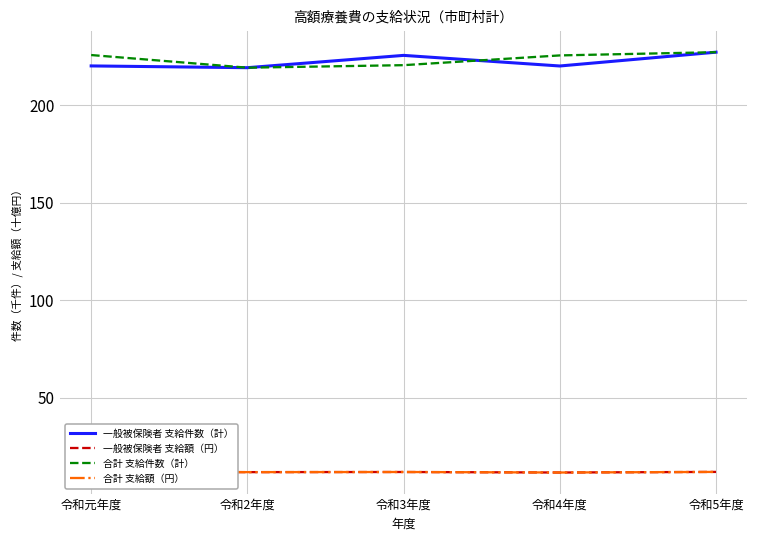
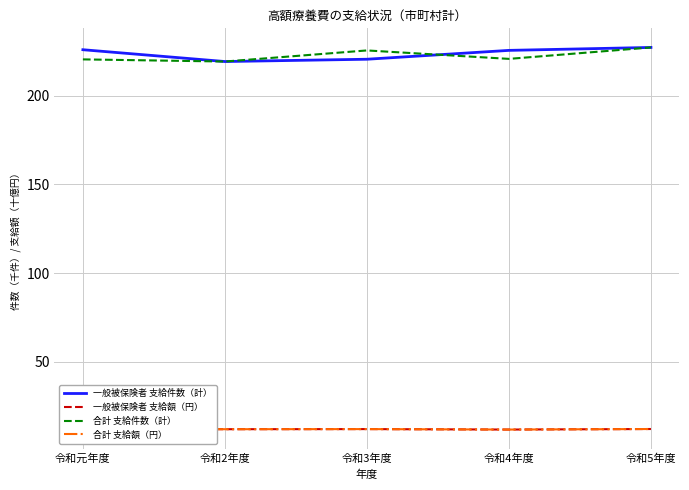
  {
    "一般被保険者 支給件数（計）": {
-     "令和元年度": 220,
-     "令和3年度": 225,
-     "令和4年度": 220
+     "令和元年度": 226,
+     "令和3年度": 220,
+     "令和4年度": 225
    },
    "合計 支給額（円）": {
      "令和2年度": 12,
      "令和3年度": 12,
      "令和4年度": 12,
      "令和5年度": 12
    },
    "合計 支給件数（計）": {
-     "令和元年度": 226,
-     "令和3年度": 220,
-     "令和4年度": 225
+     "令和元年度": 220,
+     "令和3年度": 225,
+     "令和4年度": 221
    }
  }
